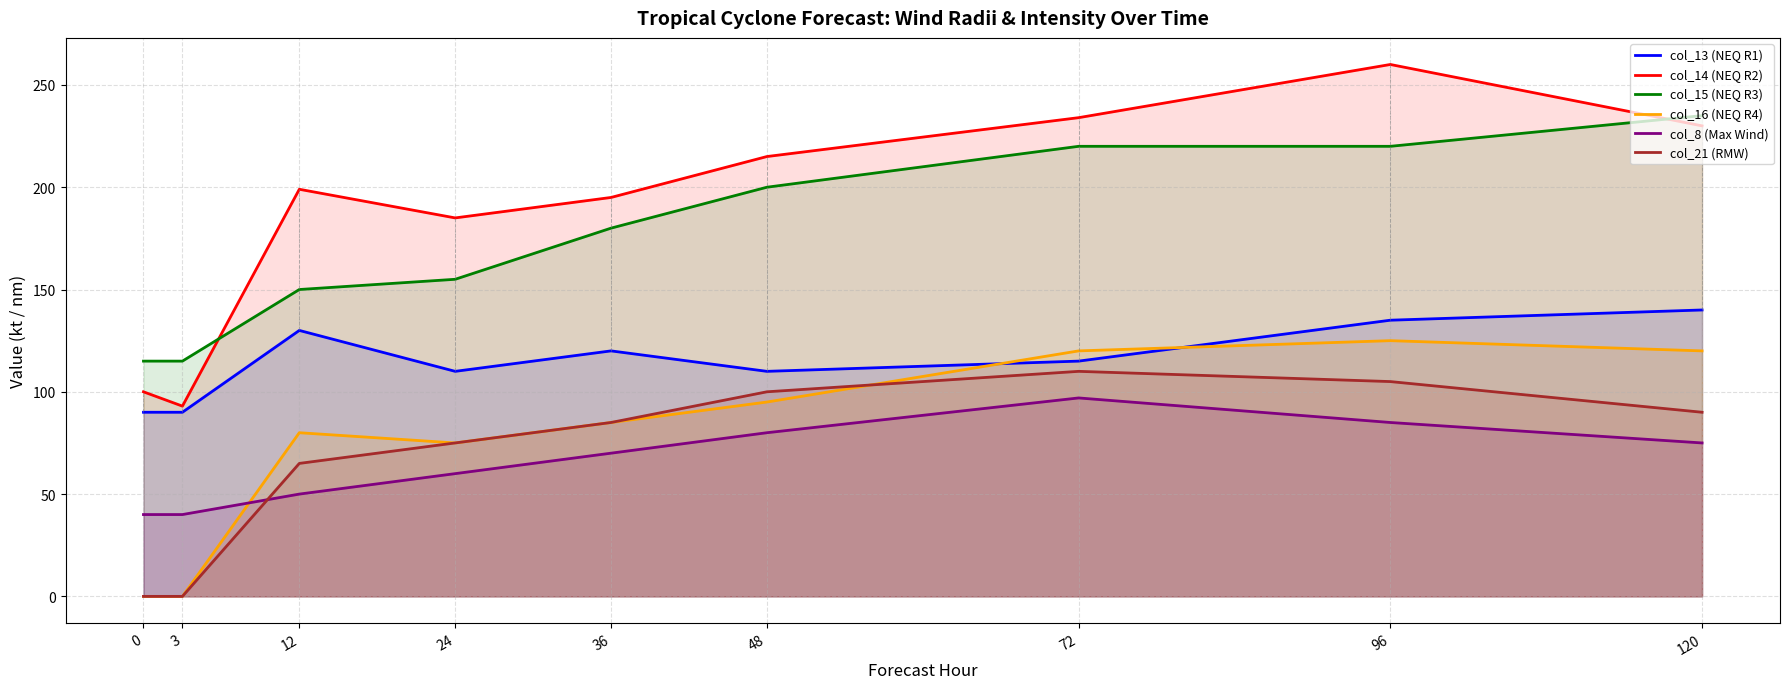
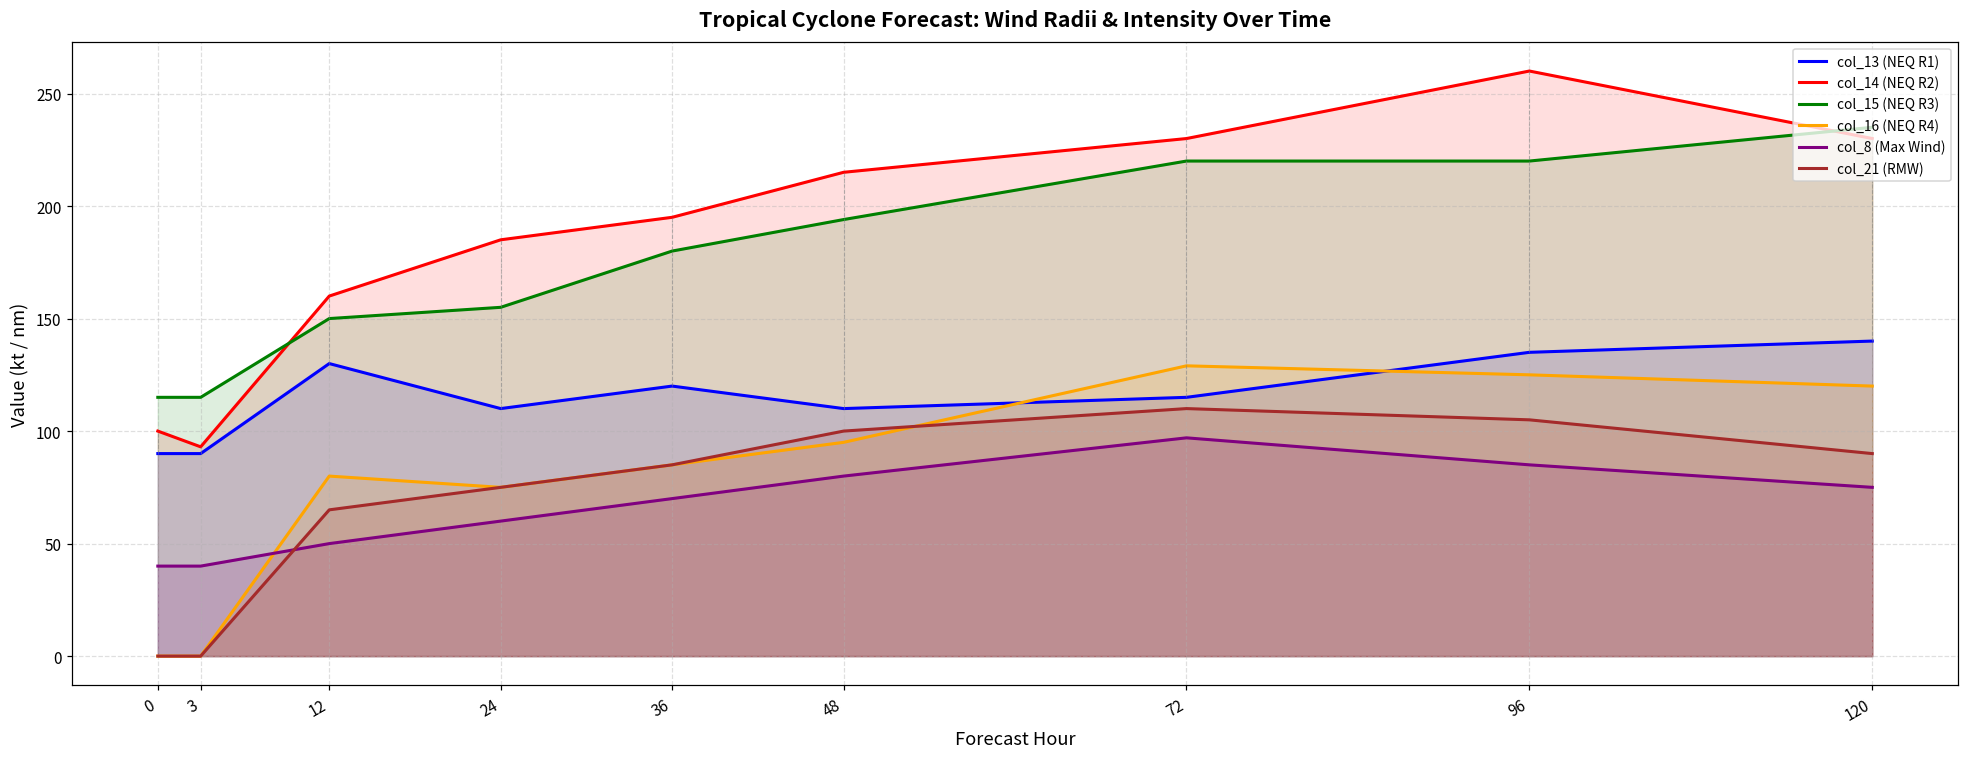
  {
    "col_14 (NEQ R2)": {
-     "12": 199,
-     "72": 234
+     "12": 160,
+     "72": 230
    },
    "col_15 (NEQ R3)": {
      "0": 115,
      "3": 115,
      "12": 150,
      "24": 155,
      "36": 180,
-     "48": 200,
+     "48": 194,
      "72": 220,
      "96": 220
    },
    "col_16 (NEQ R4)": {
      "12": 80,
      "48": 95,
-     "72": 120,
+     "72": 129,
      "96": 125,
      "120": 120
    },
    "col_8 (Max Wind)": {
      "0": 40,
      "3": 40,
      "12": 50,
      "24": 60,
      "36": 70,
      "48": 80,
      "72": 97,
      "96": 85,
      "120": 75
    },
    "col_21 (RMW)": {
      "12": 65,
      "48": 100,
      "72": 110,
      "96": 105,
      "120": 90
    }
  }
